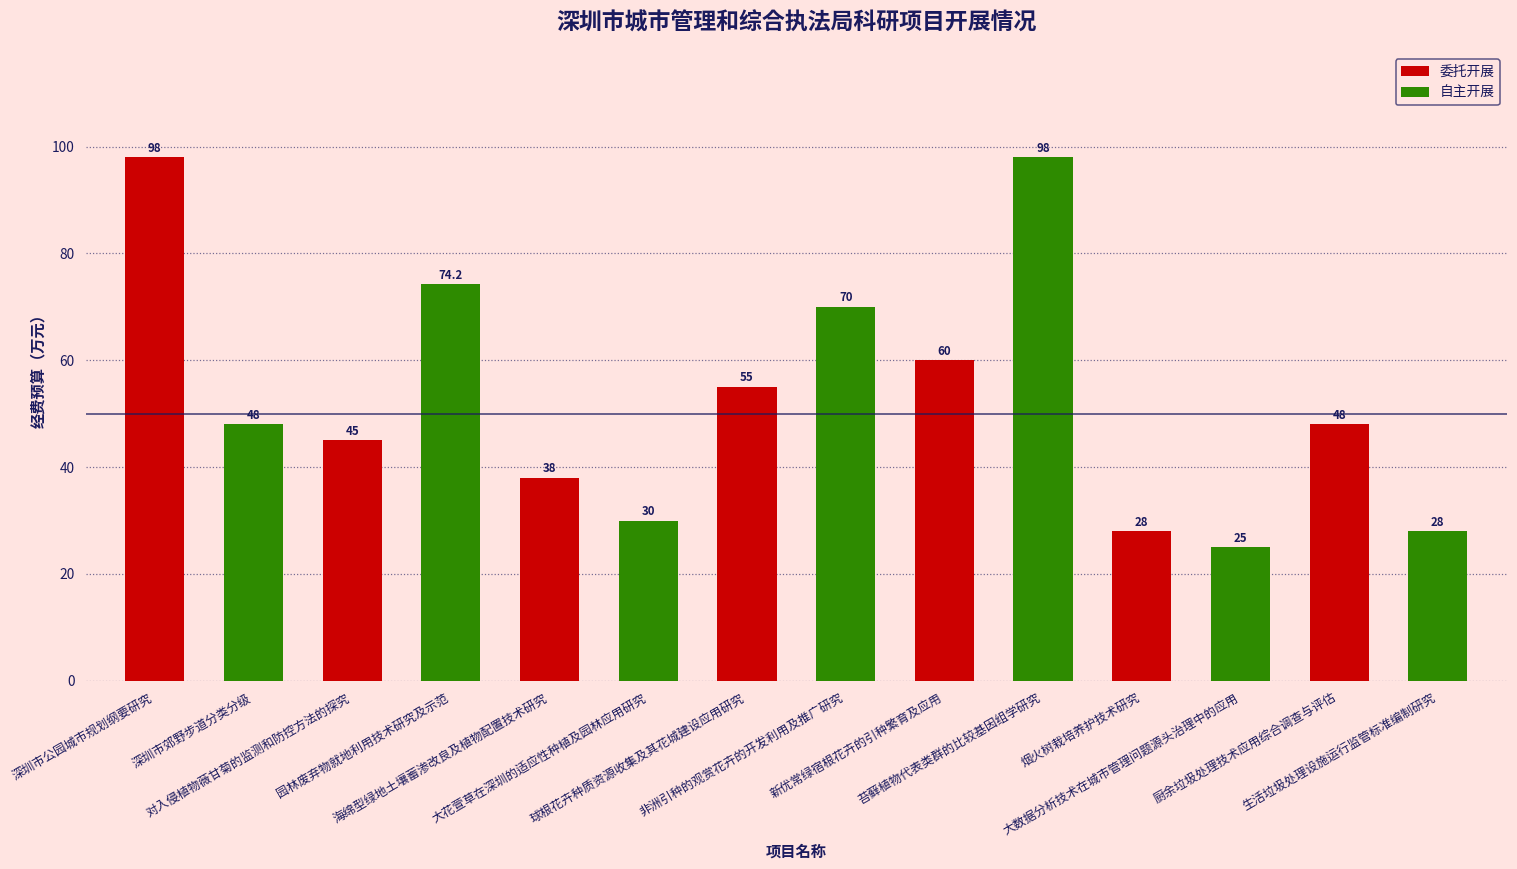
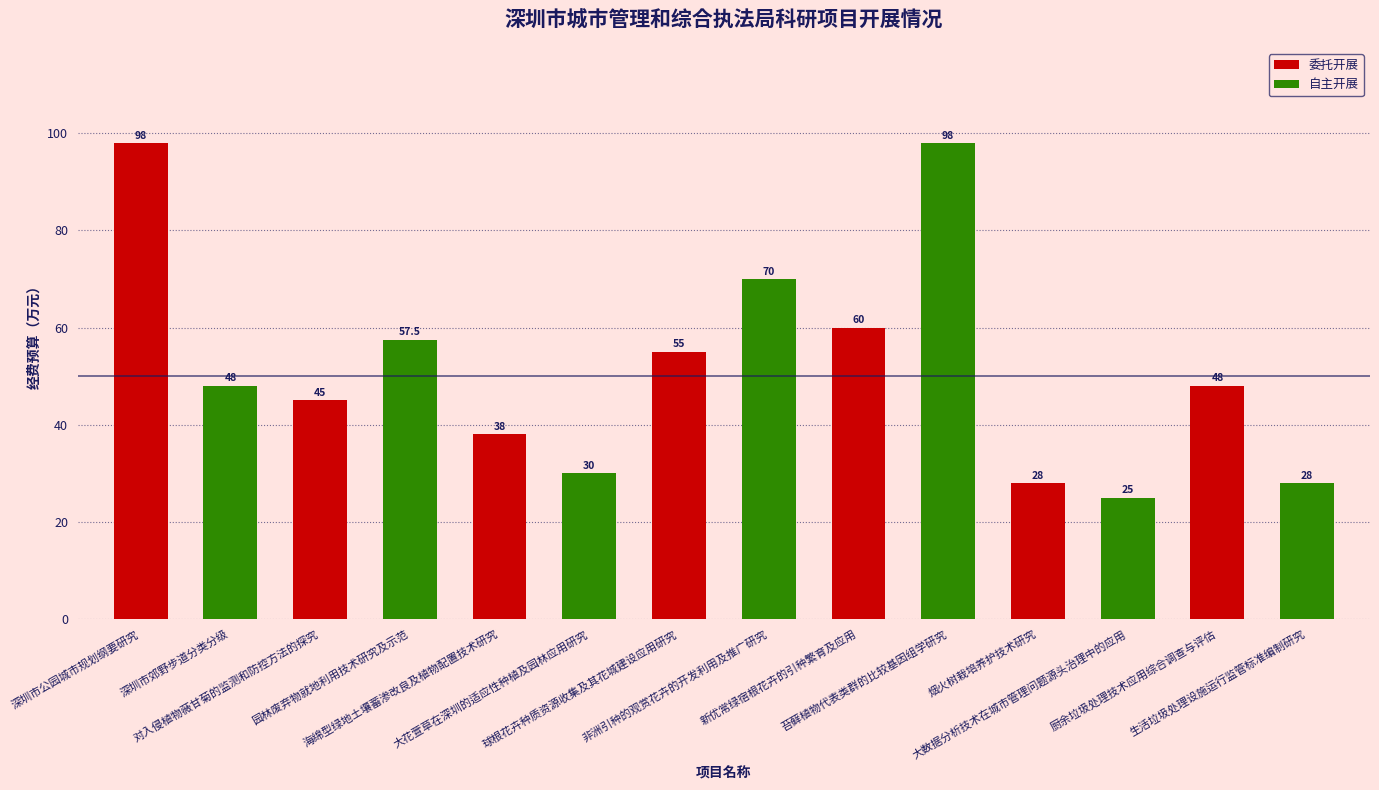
  {
    "深圳市公园城市规划纲要研究": 98,
    "深圳市郊野步道分类分级": 48,
    "对入侵植物薇甘菊的监测和防控方法的探究": 45,
-   "园林废弃物就地利用技术研究及示范": 74.2,
+   "园林废弃物就地利用技术研究及示范": 57.5,
    "海绵型绿地土壤蓄渗改良及植物配置技术研究": 38,
    "大花萱草在深圳的适应性种植及园林应用研究": 30,
    "球根花卉种质资源收集及其花城建设应用研究": 55,
    "非洲引种的观赏花卉的开发利用及推广研究": 70,
    "新优常绿宿根花卉的引种繁育及应用": 60,
    "苔藓植物代表类群的比较基因组学研究": 98,
    "烟火树栽培养护技术研究": 28,
    "大数据分析技术在城市管理问题源头治理中的应用": 25,
    "厨余垃圾处理技术应用综合调查与评估": 48,
    "生活垃圾处理设施运行监管标准编制研究": 28
  }
